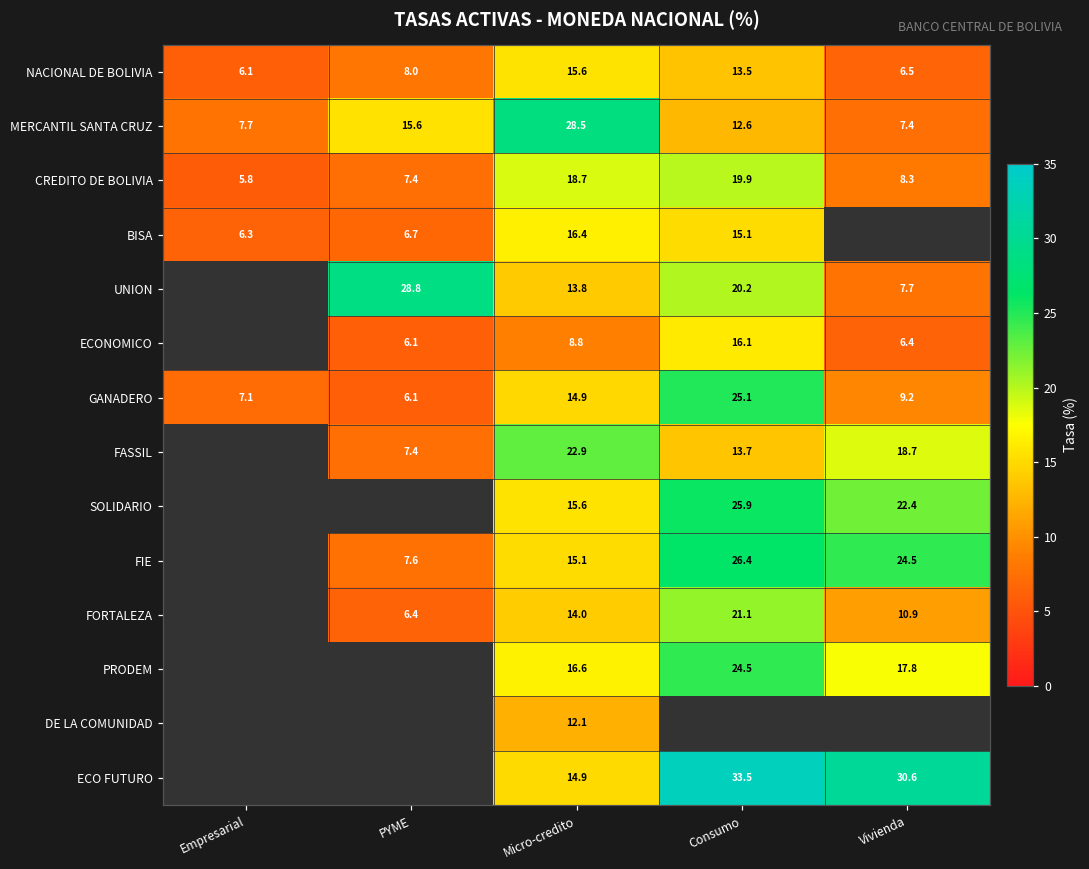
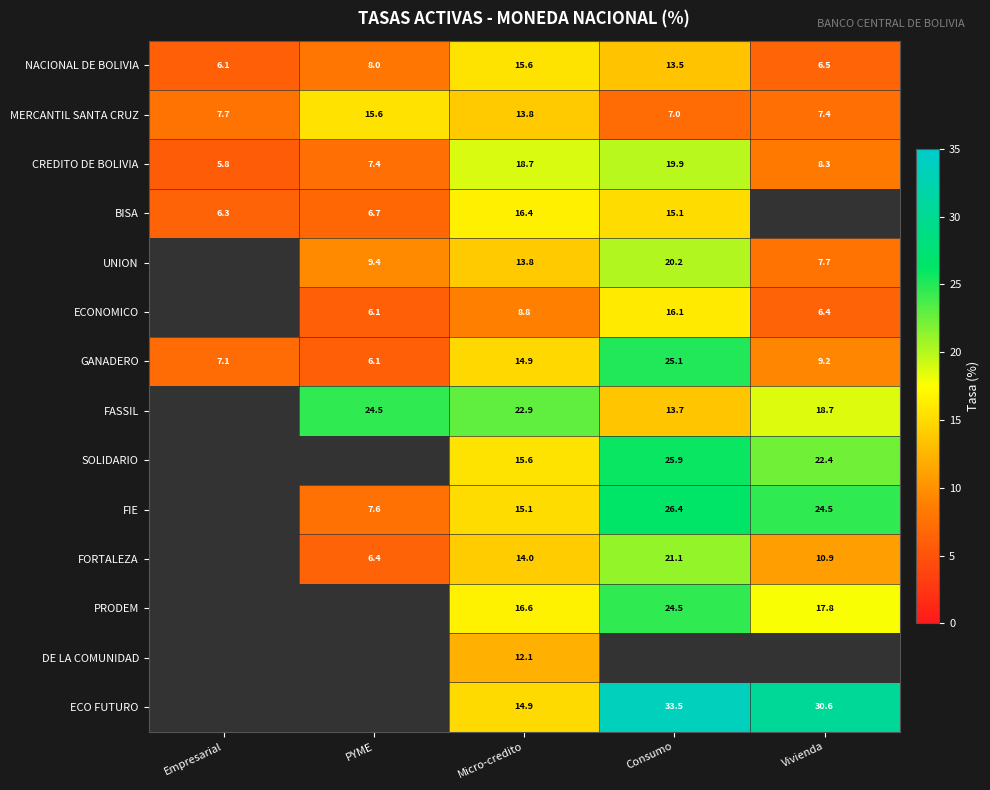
  {
    "NACIONAL DE BOLIVIA": {
      "Empresarial": 6.1,
      "PYME": 8.0,
      "Micro-credito": 15.6,
      "Consumo": 13.5,
      "Vivienda": 6.5
    },
    "MERCANTIL SANTA CRUZ": {
      "Empresarial": 7.7,
      "PYME": 15.6,
-     "Micro-credito": 28.5,
-     "Consumo": 12.6,
+     "Micro-credito": 13.8,
+     "Consumo": 7.0,
      "Vivienda": 7.4
    },
    "CREDITO DE BOLIVIA": {
      "Empresarial": 5.8,
      "PYME": 7.4,
      "Micro-credito": 18.7,
      "Consumo": 19.9,
      "Vivienda": 8.3
    },
    "BISA": {
      "Empresarial": 6.3,
      "PYME": 6.7,
      "Micro-credito": 16.4,
      "Consumo": 15.1
    },
    "UNION": {
-     "PYME": 28.8,
+     "PYME": 9.4,
      "Micro-credito": 13.8,
      "Consumo": 20.2,
      "Vivienda": 7.7
    },
    "ECONOMICO": {
      "PYME": 6.1,
      "Micro-credito": 8.8,
      "Consumo": 16.1,
      "Vivienda": 6.4
    },
    "GANADERO": {
      "Empresarial": 7.1,
      "PYME": 6.1,
      "Micro-credito": 14.9,
      "Consumo": 25.1,
      "Vivienda": 9.2
    },
    "FASSIL": {
-     "PYME": 7.4,
+     "PYME": 24.5,
      "Micro-credito": 22.9,
      "Consumo": 13.7,
      "Vivienda": 18.7
    },
    "SOLIDARIO": {
      "Micro-credito": 15.6,
      "Consumo": 25.9,
      "Vivienda": 22.4
    },
    "FIE": {
      "PYME": 7.6,
      "Micro-credito": 15.1,
      "Consumo": 26.4,
      "Vivienda": 24.5
    },
    "FORTALEZA": {
      "PYME": 6.4,
      "Micro-credito": 14.0,
      "Consumo": 21.1,
      "Vivienda": 10.9
    },
    "PRODEM": {
      "Micro-credito": 16.6,
      "Consumo": 24.5,
      "Vivienda": 17.8
    },
    "DE LA COMUNIDAD": {
      "Micro-credito": 12.1
    },
    "ECO FUTURO": {
      "Micro-credito": 14.9,
      "Consumo": 33.5,
      "Vivienda": 30.6
    }
  }
